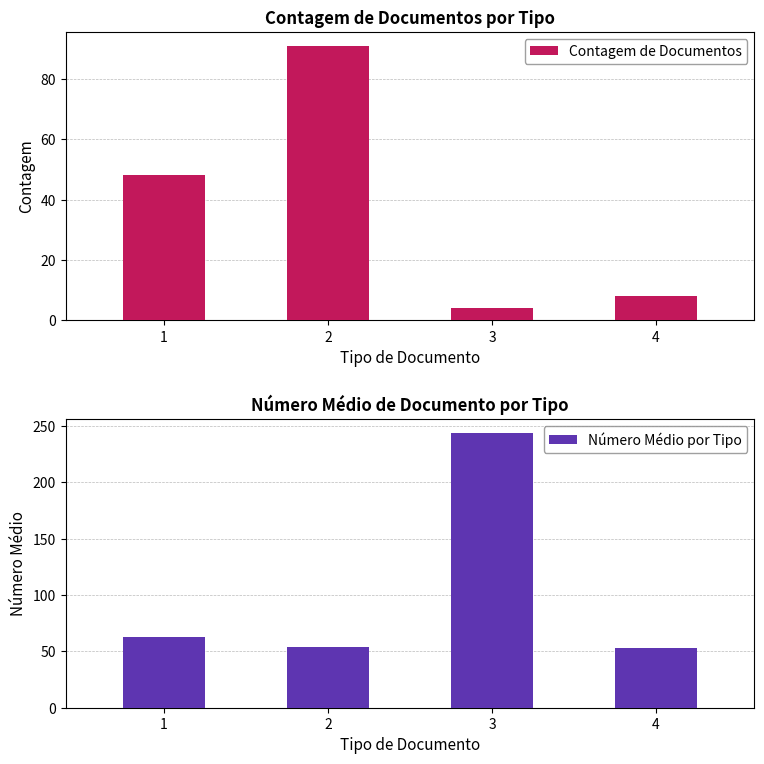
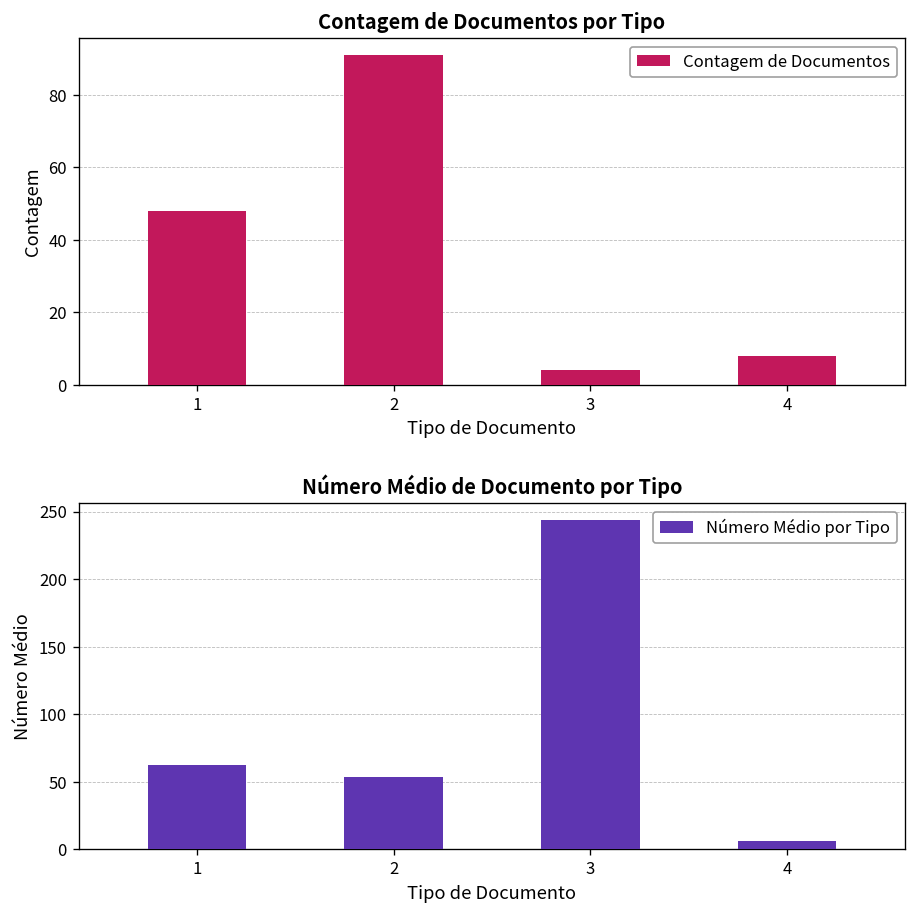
  {
    "Contagem de Documentos por Tipo": {
      "1": 48,
      "2": 91,
      "3": 4,
      "4": 8
    },
    "Número Médio de Documento por Tipo": {
      "1": 63,
      "2": 54,
      "3": 244,
-     "4": 53
+     "4": 7
    }
  }
